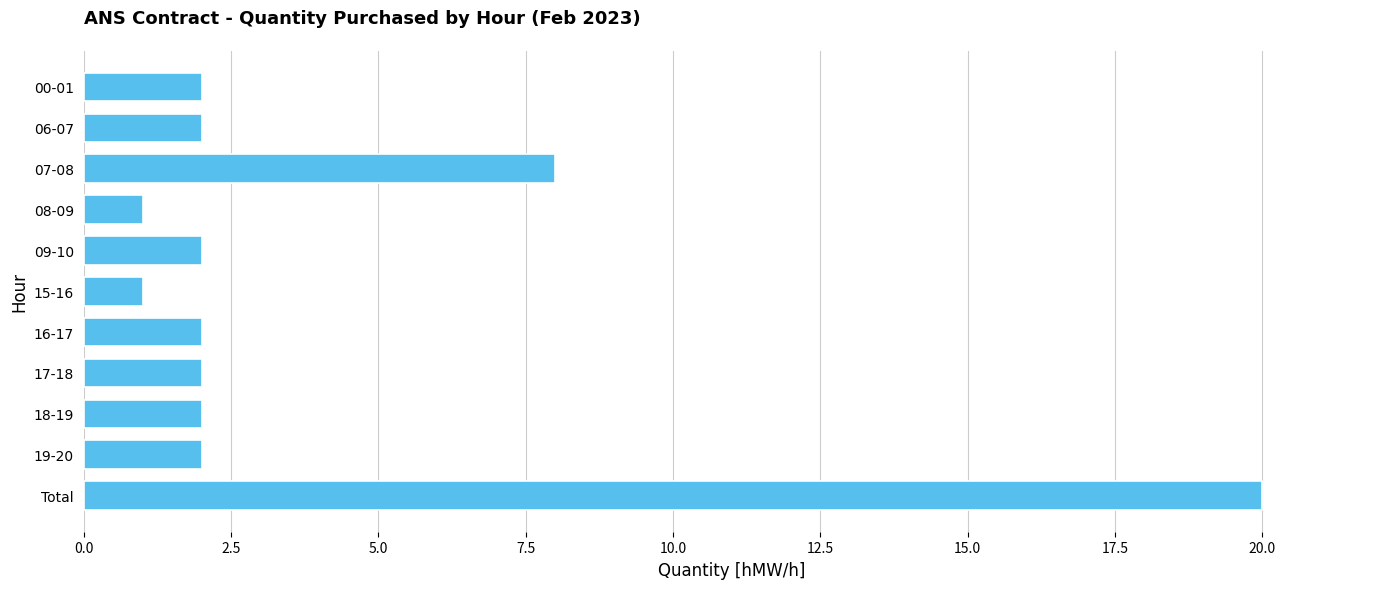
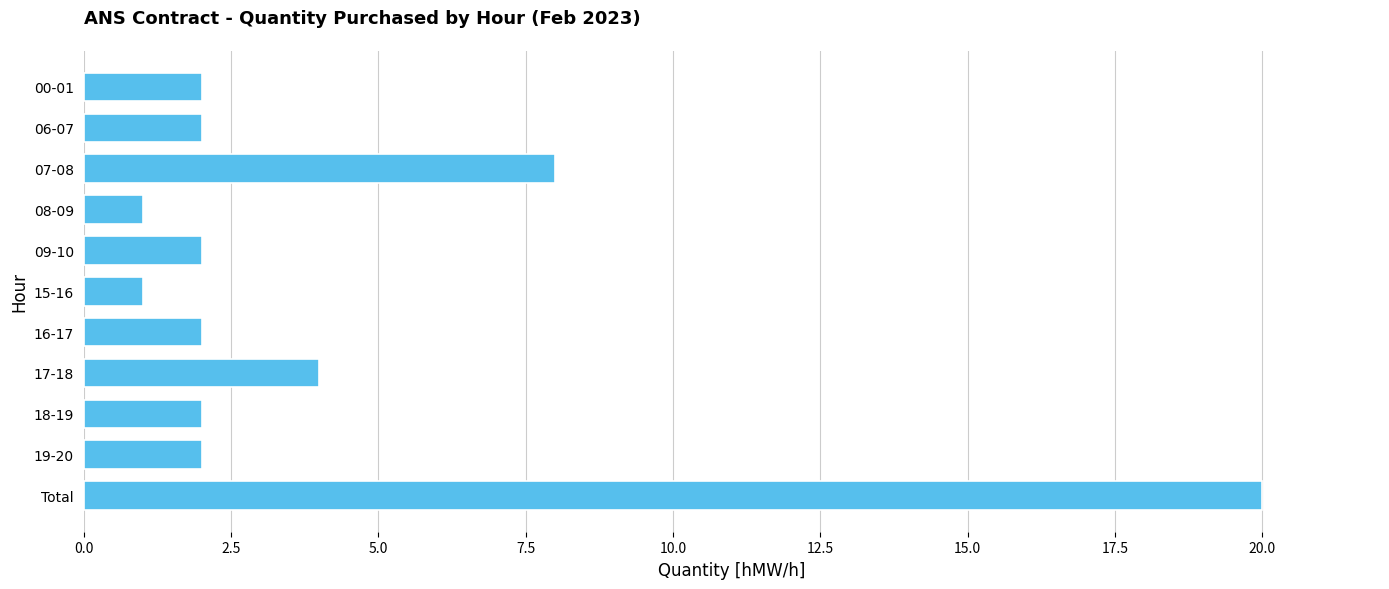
  {
    "00-01": 2,
    "06-07": 2,
    "07-08": 8,
    "08-09": 1,
    "09-10": 2,
    "15-16": 1,
    "16-17": 2,
-   "17-18": 2,
+   "17-18": 4,
    "18-19": 2,
    "19-20": 2,
    "Total": 20
  }
